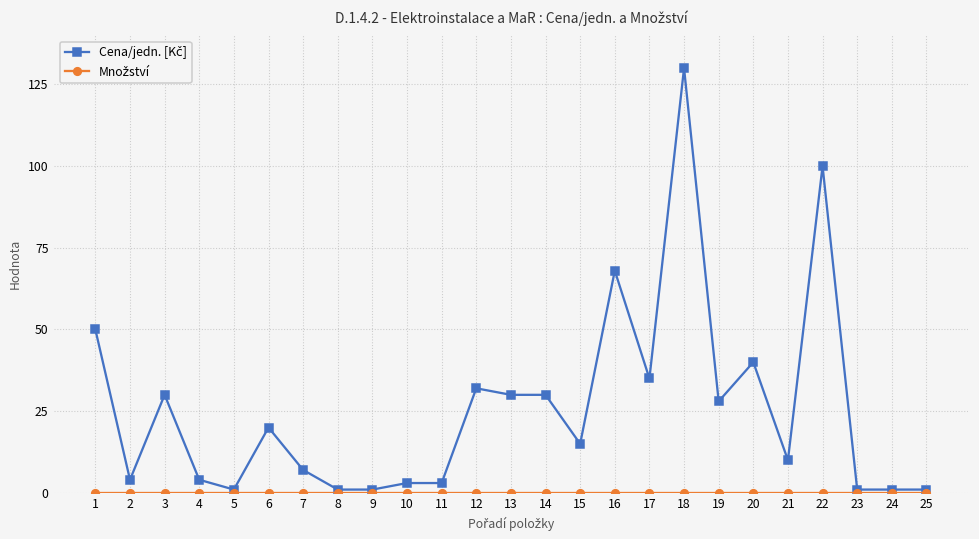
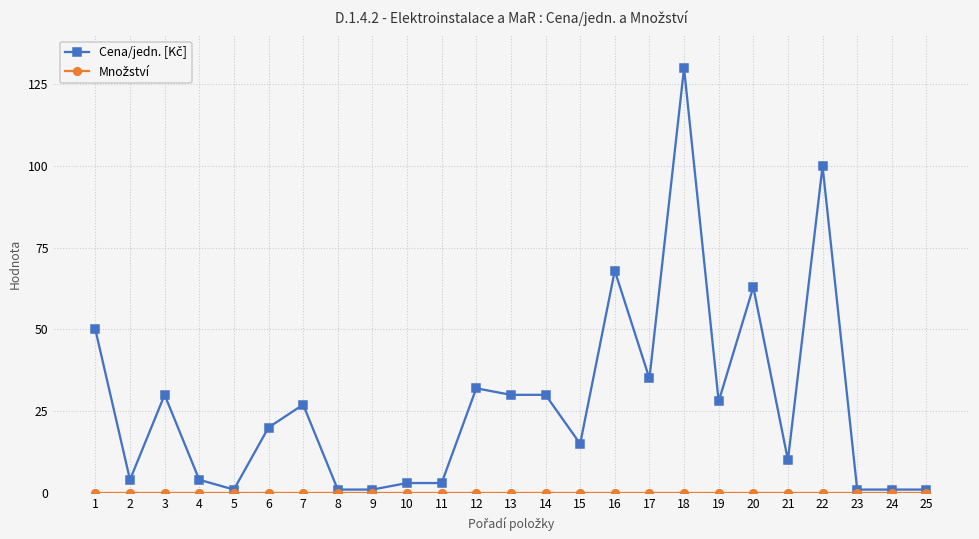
  {
    "Cena/jedn. [Kč]": {
      "1": 50,
      "2": 4,
      "3": 30,
      "4": 4,
      "5": 1,
      "6": 20,
-     "7": 7,
+     "7": 27,
      "8": 1,
      "9": 1,
      "10": 3,
      "11": 3,
      "12": 32,
      "13": 30,
      "14": 30,
      "15": 15,
      "16": 68,
      "17": 35,
      "18": 130,
      "19": 28,
-     "20": 40,
+     "20": 63,
      "21": 10,
      "22": 100,
      "23": 1,
      "24": 1,
      "25": 1
    },
    "Množství": {
      "1": 0,
      "2": 0,
      "3": 0,
      "4": 0,
      "5": 0,
      "6": 0,
      "7": 0,
      "8": 0,
      "9": 0,
      "10": 0,
      "11": 0,
      "12": 0,
      "13": 0,
      "14": 0,
      "15": 0,
      "16": 0,
      "17": 0,
      "18": 0,
      "19": 0,
      "20": 0,
      "21": 0,
      "22": 0,
      "23": 0,
      "24": 0,
      "25": 0
    }
  }
